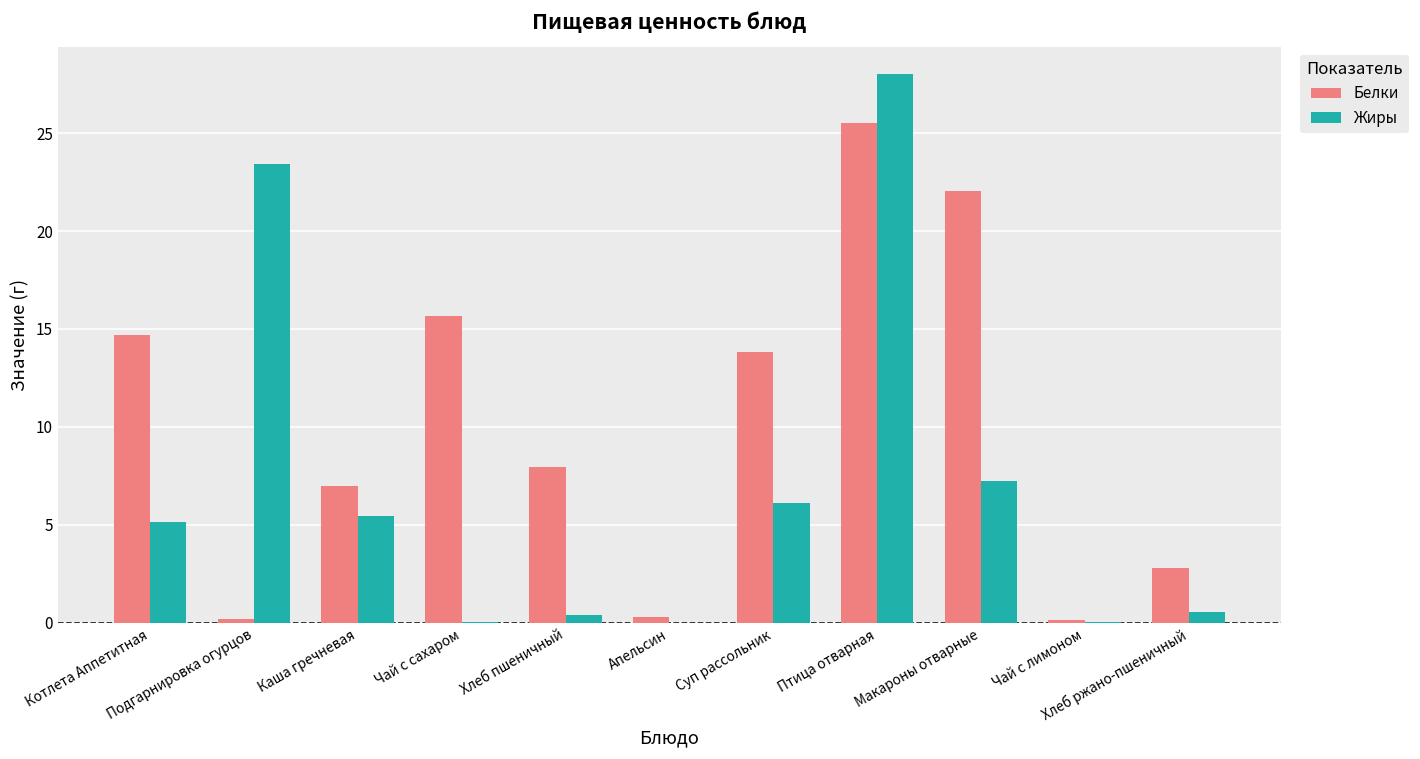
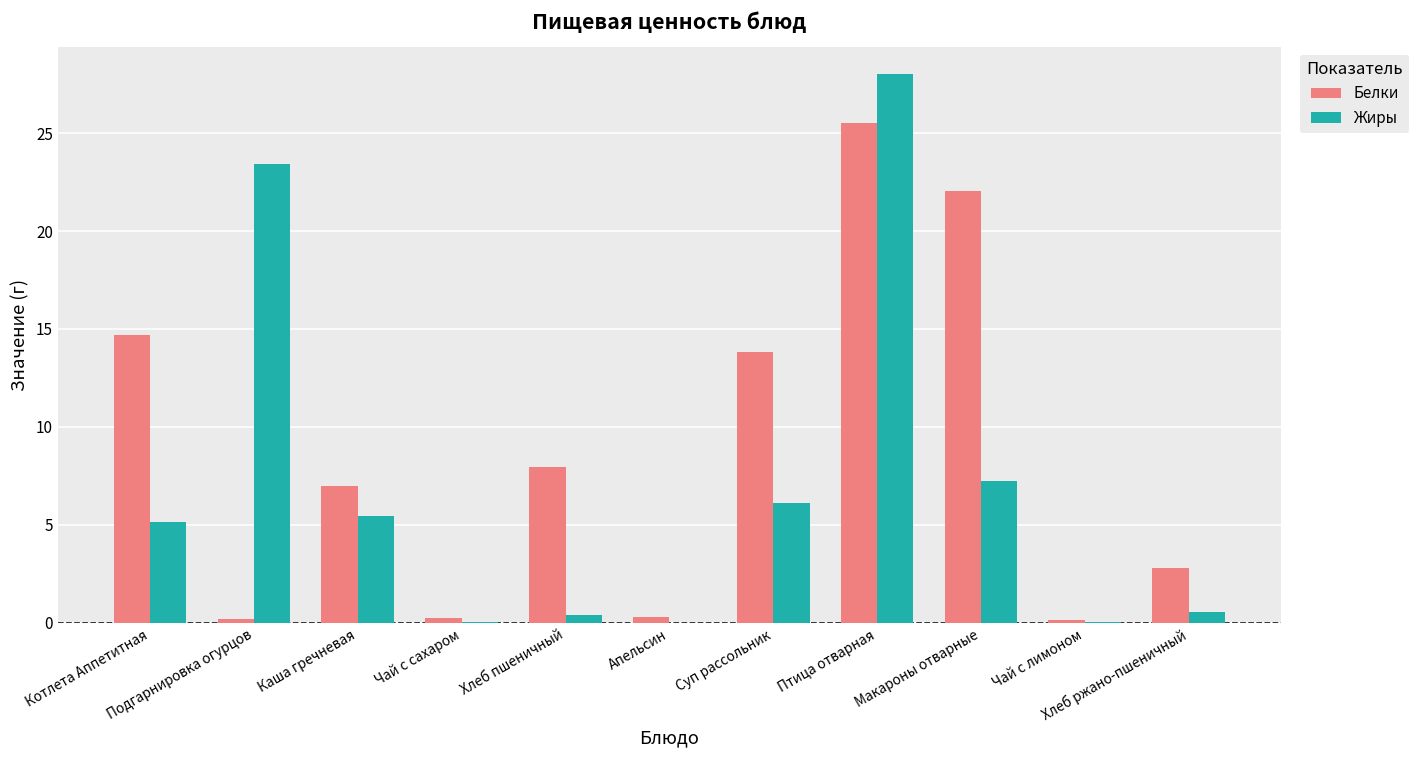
  {
    "Белки": {
      "Котлета Аппетитная": 14.7,
      "Подгарнировка огурцов": 0.2,
      "Каша гречневая": 7.0,
-     "Чай с сахаром": 15.7,
+     "Чай с сахаром": 0.3,
      "Хлеб пшеничный": 8.0,
      "Апельсин": 0.3,
      "Суп рассольник": 13.8,
      "Птица отварная": 25.5,
      "Макароны отварные": 22.1,
      "Хлеб ржано-пшеничный": 2.8
    },
    "Жиры": {
      "Котлета Аппетитная": 5.1,
      "Подгарнировка огурцов": 23.4,
      "Каша гречневая": 5.4,
      "Хлеб пшеничный": 0.4,
      "Апельсин": 0.0,
      "Суп рассольник": 6.1,
      "Птица отварная": 28.0,
      "Макароны отварные": 7.2,
      "Хлеб ржано-пшеничный": 0.6
    }
  }
